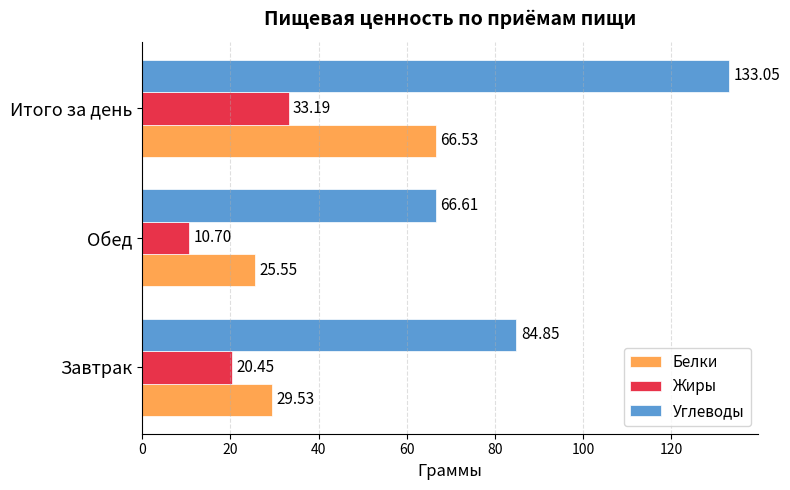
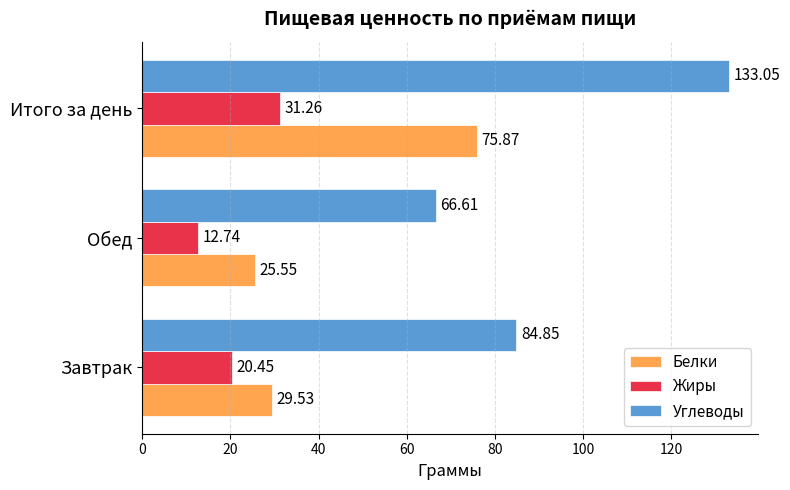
  {
    "Белки": {
-     "Итого за день": 66.53,
+     "Итого за день": 75.87,
      "Обед": 25.55,
      "Завтрак": 29.53
    },
    "Жиры": {
-     "Итого за день": 33.19,
-     "Обед": 10.70,
+     "Итого за день": 31.26,
+     "Обед": 12.74,
      "Завтрак": 20.45
    },
    "Углеводы": {
      "Итого за день": 133.05,
      "Обед": 66.61,
      "Завтрак": 84.85
    }
  }
